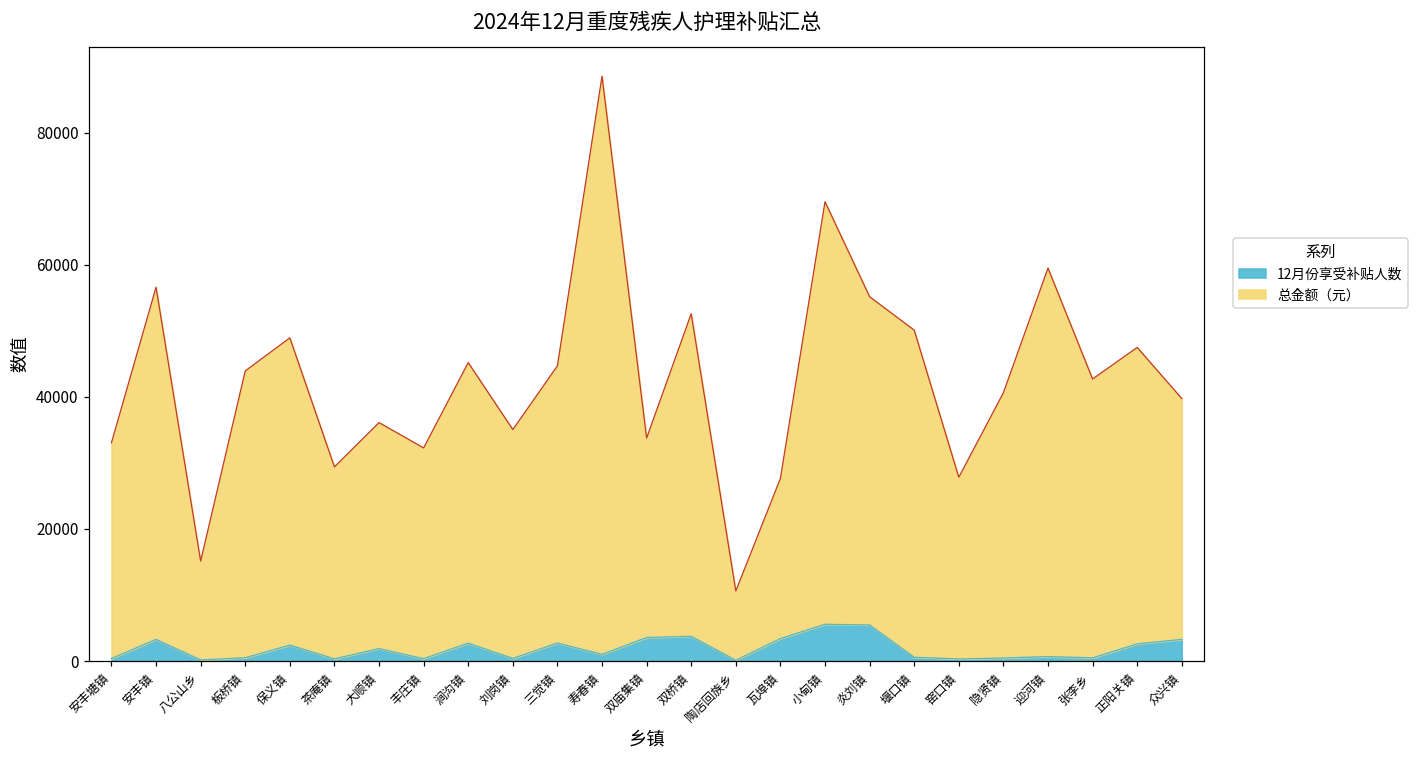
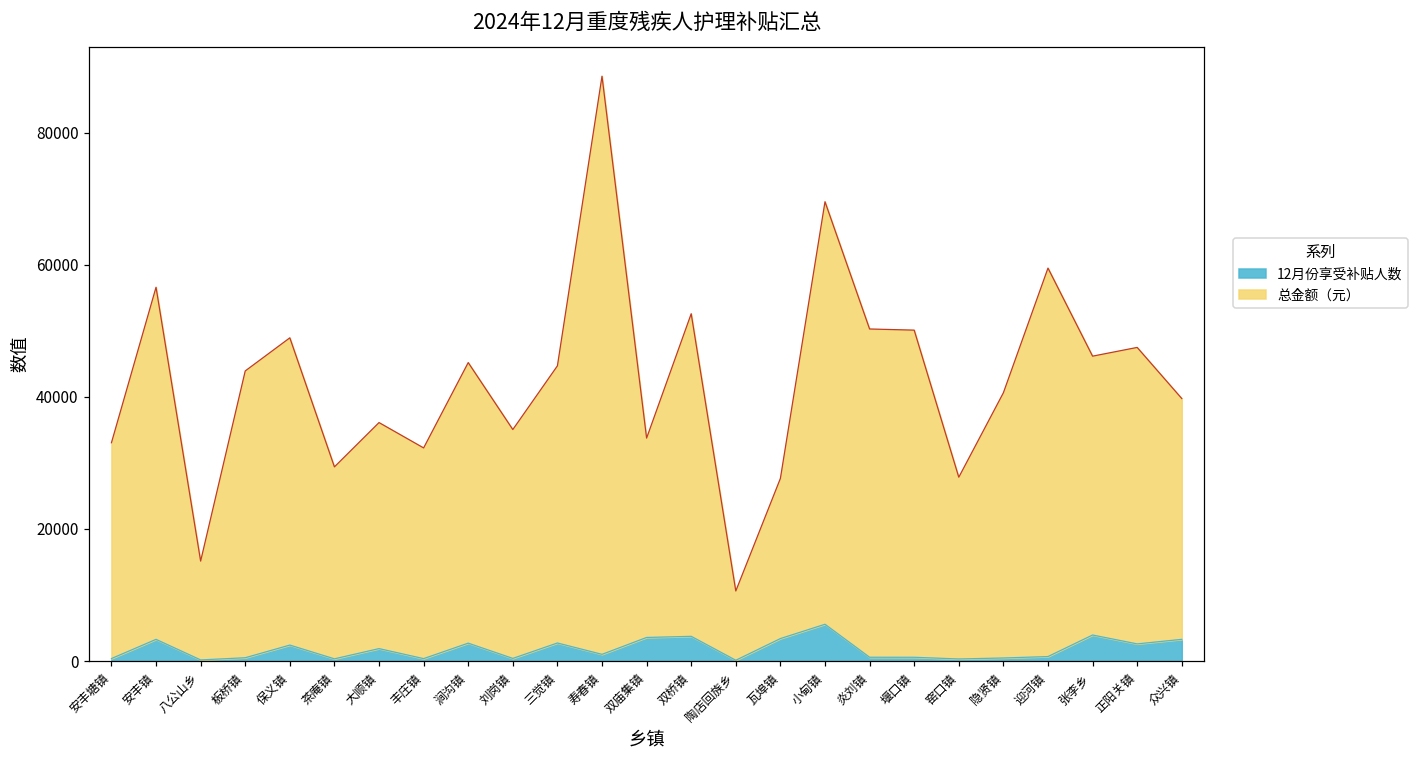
  {
    "12月份享受补贴人数": {
      "安丰塘镇": 0,
      "安丰镇": 3000,
      "八公山乡": 0,
      "板桥镇": 1000,
      "保义镇": 2000,
      "茶庵镇": 0,
      "大顺镇": 2000,
      "丰庄镇": 0,
      "涧沟镇": 3000,
      "刘岗镇": 0,
      "三觉镇": 3000,
      "寿春镇": 1000,
      "双庙集镇": 4000,
      "双桥镇": 4000,
      "陶店回族乡": 0,
      "瓦埠镇": 3000,
      "小甸镇": 6000,
-     "炎刘镇": 5000,
+     "炎刘镇": 1000,
      "堰口镇": 1000,
      "窑口镇": 0,
      "隐贤镇": 0,
      "迎河镇": 1000,
-     "张李乡": 0,
+     "张李乡": 4000,
      "正阳关镇": 3000,
      "众兴镇": 3000
    },
    "总金额（元）": {
      "安丰塘镇": 33000,
      "安丰镇": 53000,
      "八公山乡": 15000,
      "板桥镇": 43000,
      "保义镇": 47000,
      "茶庵镇": 29000,
      "大顺镇": 34000,
      "丰庄镇": 32000,
      "涧沟镇": 42000,
      "刘岗镇": 35000,
      "三觉镇": 42000,
      "寿春镇": 88000,
      "双庙集镇": 30000,
      "双桥镇": 49000,
      "陶店回族乡": 10000,
      "瓦埠镇": 24000,
      "小甸镇": 64000,
      "炎刘镇": 50000,
      "堰口镇": 50000,
      "窑口镇": 28000,
      "隐贤镇": 40000,
      "迎河镇": 59000,
      "张李乡": 42000,
      "正阳关镇": 45000,
      "众兴镇": 36000
    }
  }
